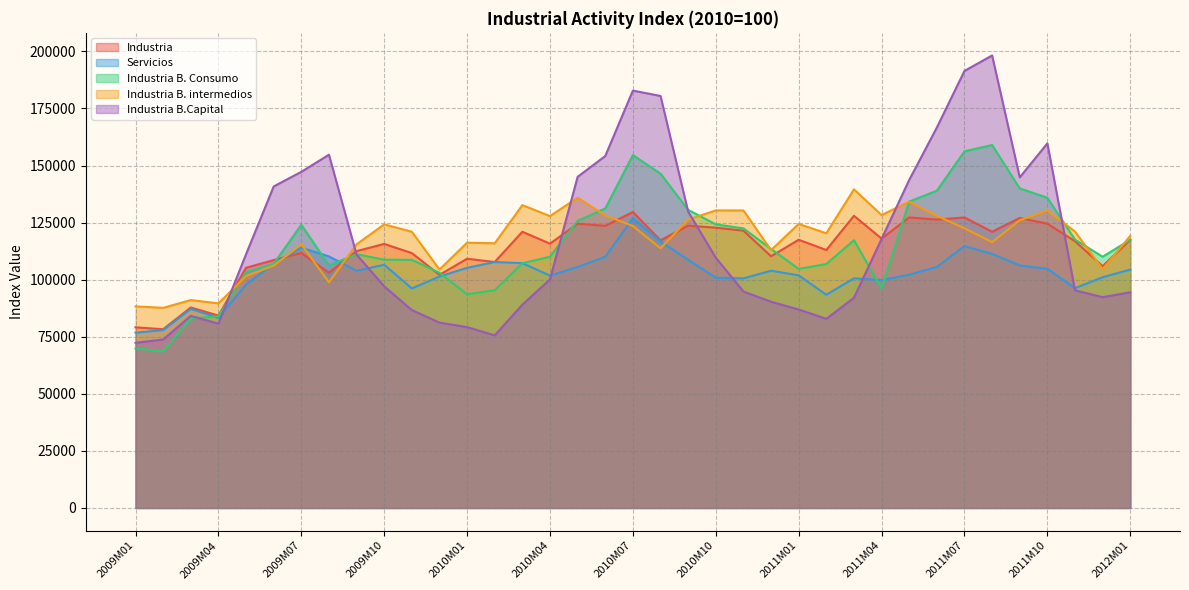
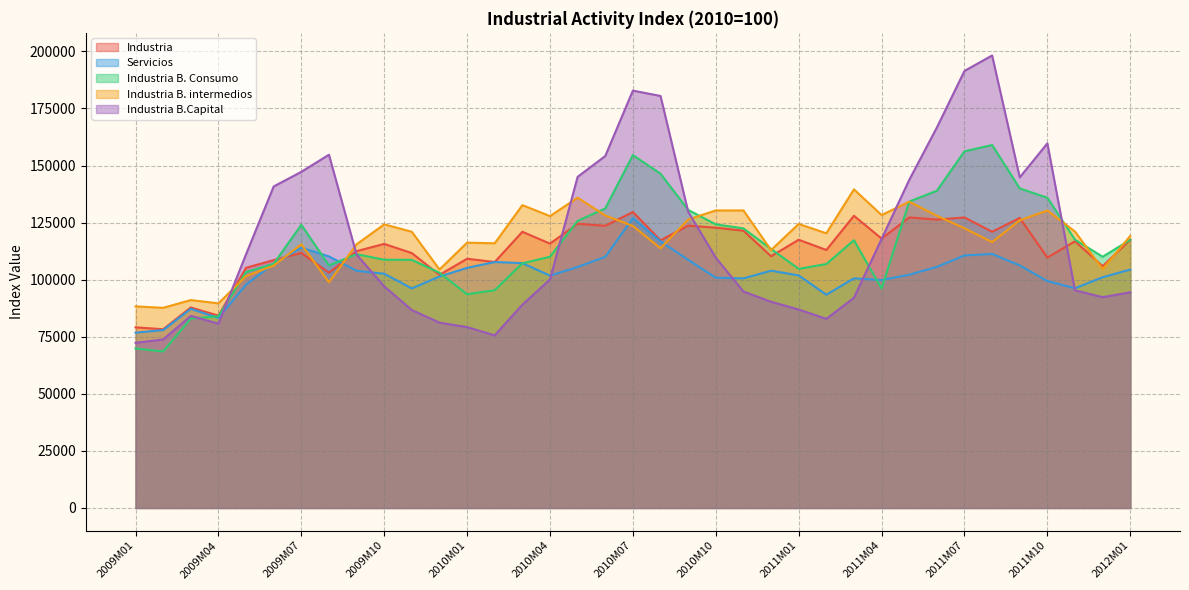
  {
    "Industria": {
      "2009M01": 79000,
      "2009M07": 112000,
      "2009M10": 116000,
      "2010M01": 109000,
      "2010M04": 116000,
      "2010M07": 130000,
      "2010M10": 123000,
      "2011M01": 117000,
      "2011M07": 127000,
-     "2011M10": 125000
+     "2011M10": 110000
    },
    "Servicios": {
      "2009M01": 77000,
      "2009M07": 114000,
-     "2009M10": 107000,
+     "2009M10": 103000,
      "2010M01": 105000,
      "2010M04": 102000,
      "2010M07": 127000,
      "2010M10": 101000,
      "2011M01": 102000,
      "2011M04": 100000,
-     "2011M07": 115000,
-     "2011M10": 105000,
+     "2011M07": 111000,
+     "2011M10": 99000,
      "2012M01": 104000
    },
    "Industria B. Consumo": {
      "2009M01": 70000,
      "2009M07": 124000,
      "2009M10": 109000,
      "2010M01": 94000,
      "2010M04": 110000,
      "2010M07": 155000,
      "2010M10": 124000,
      "2011M01": 105000,
      "2011M04": 96000,
      "2011M07": 156000,
      "2011M10": 136000
    },
    "Industria B. intermedios": {
      "2009M01": 88000,
      "2009M04": 90000,
      "2009M07": 116000,
      "2009M10": 124000,
      "2010M01": 116000,
      "2010M04": 128000,
      "2010M07": 124000,
      "2010M10": 130000,
      "2011M01": 124000,
      "2011M04": 128000,
      "2011M07": 122000,
      "2011M10": 130000,
      "2012M01": 119000
    },
    "Industria B.Capital": {
      "2009M01": 72000,
      "2009M04": 81000,
      "2009M07": 147000,
      "2009M10": 97000,
      "2010M01": 79000,
      "2010M04": 100000,
      "2010M07": 183000,
      "2010M10": 110000,
      "2011M01": 87000,
      "2011M07": 191000,
      "2011M10": 160000,
      "2012M01": 94000
    }
  }
